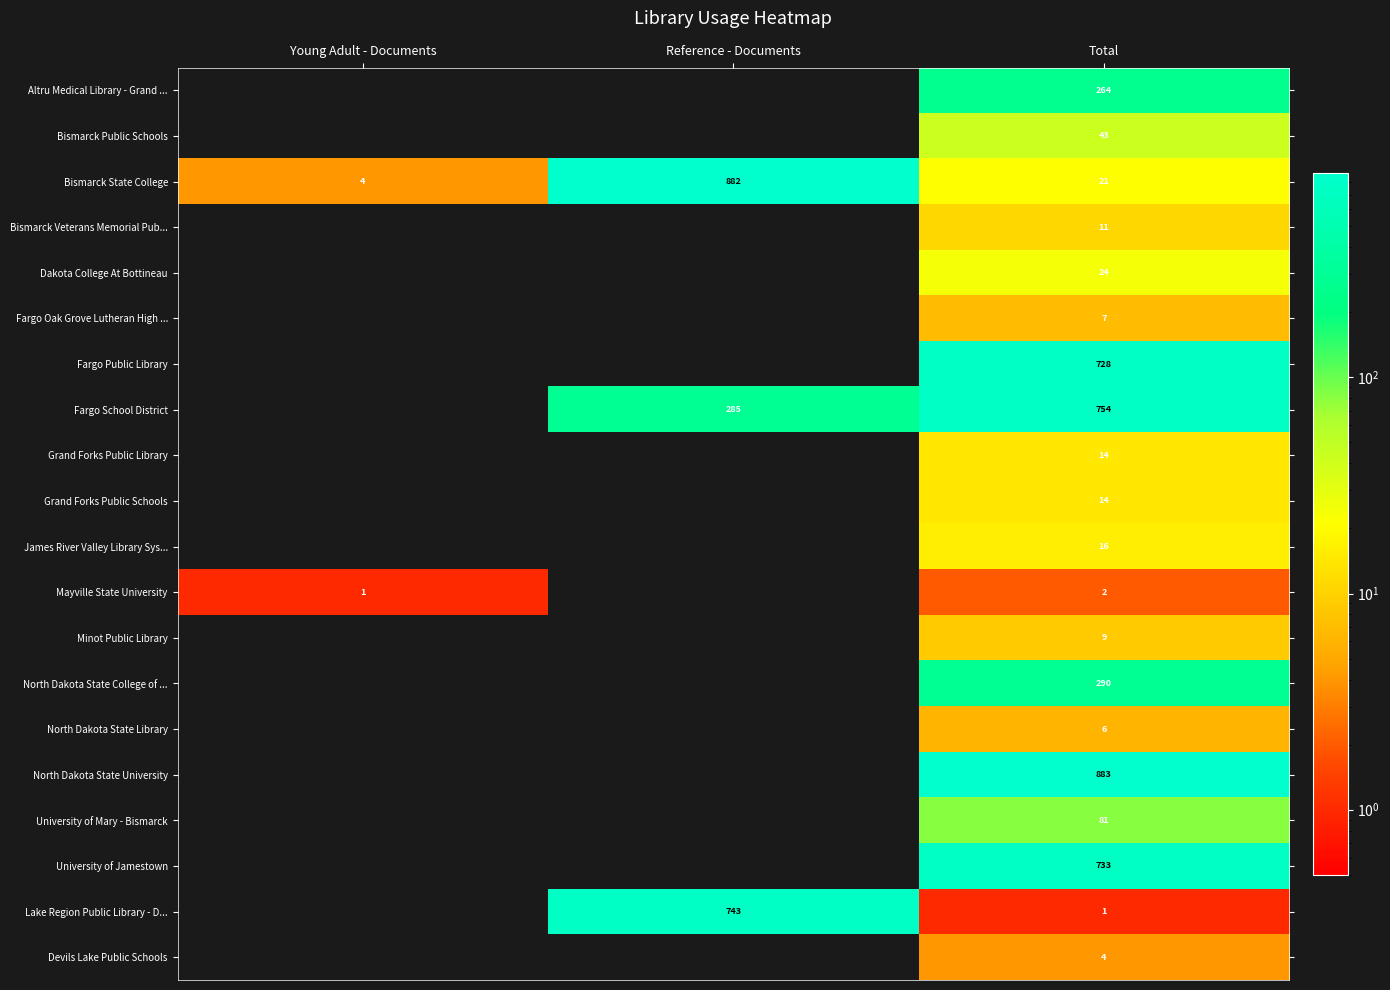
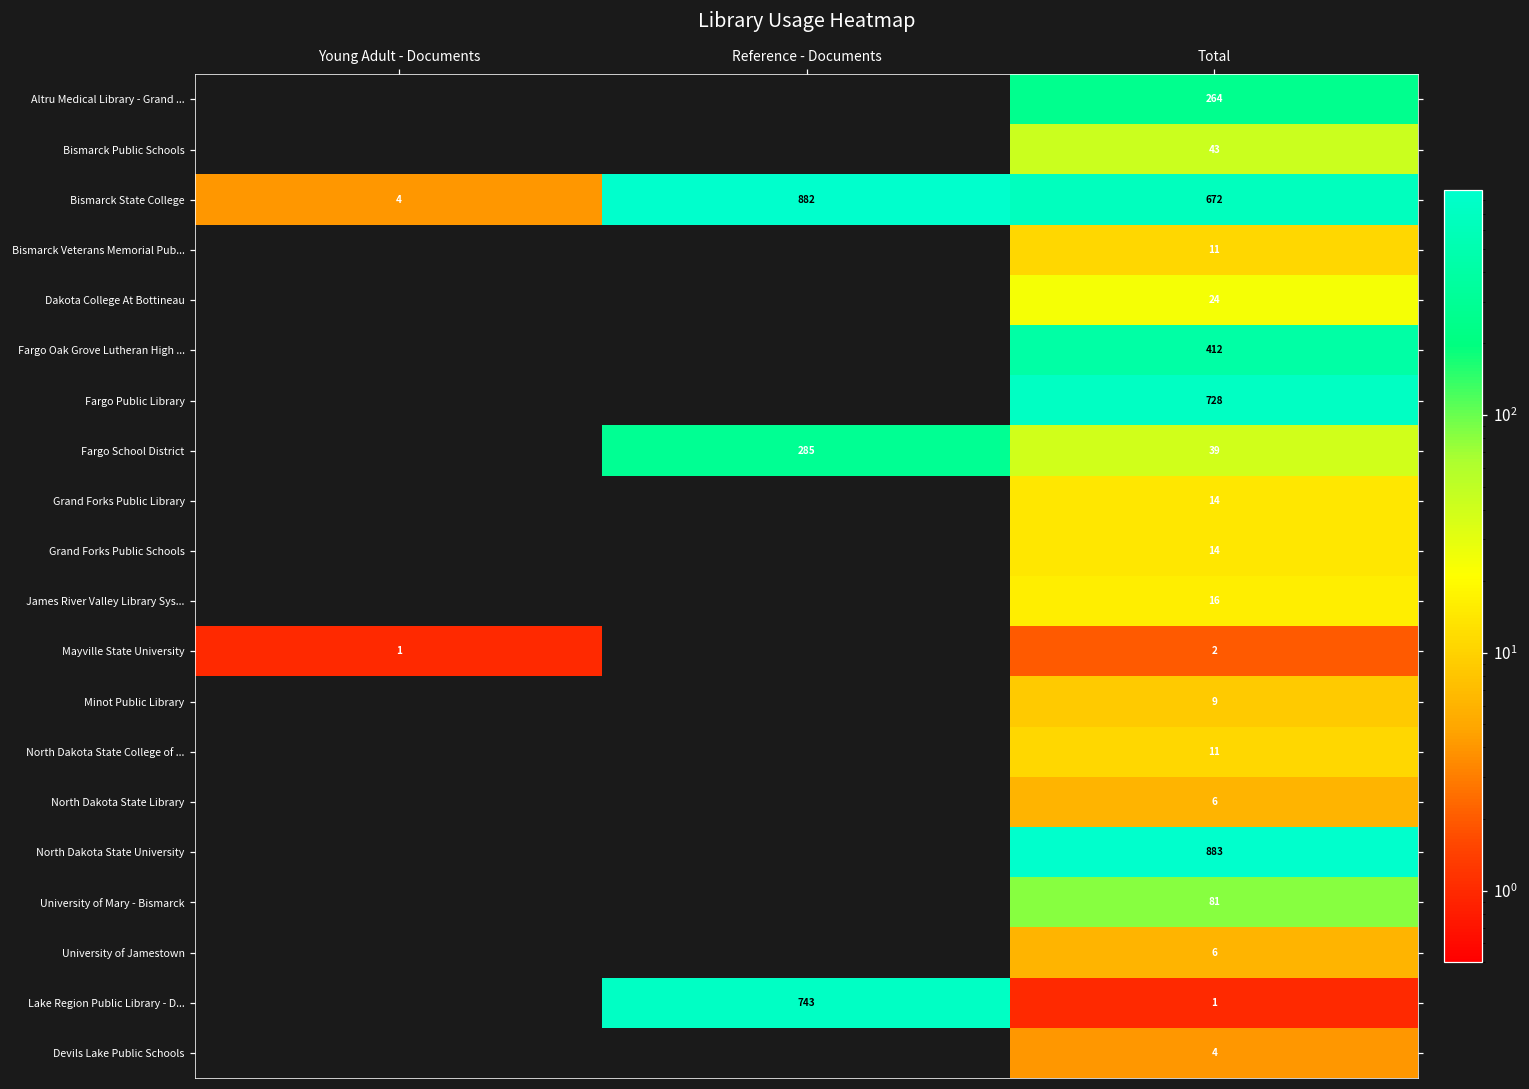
  {
    "Altru Medical Library - Grand ...": {
      "Total": 264
    },
    "Bismarck Public Schools": {
      "Total": 43
    },
    "Bismarck State College": {
      "Young Adult - Documents": 4,
      "Reference - Documents": 882,
-     "Total": 21
+     "Total": 672
    },
    "Bismarck Veterans Memorial Pub...": {
      "Total": 11
    },
    "Dakota College At Bottineau": {
      "Total": 24
    },
    "Fargo Oak Grove Lutheran High ...": {
-     "Total": 7
+     "Total": 412
    },
    "Fargo Public Library": {
      "Total": 728
    },
    "Fargo School District": {
      "Reference - Documents": 285,
-     "Total": 754
+     "Total": 39
    },
    "Grand Forks Public Library": {
      "Total": 14
    },
    "Grand Forks Public Schools": {
      "Total": 14
    },
    "James River Valley Library Sys...": {
      "Total": 16
    },
    "Mayville State University": {
      "Young Adult - Documents": 1,
      "Total": 2
    },
    "Minot Public Library": {
      "Total": 9
    },
    "North Dakota State College of ...": {
-     "Total": 290
+     "Total": 11
    },
    "North Dakota State Library": {
      "Total": 6
    },
    "North Dakota State University": {
      "Total": 883
    },
    "University of Mary - Bismarck": {
      "Total": 81
    },
    "University of Jamestown": {
-     "Total": 733
+     "Total": 6
    },
    "Lake Region Public Library - D...": {
      "Reference - Documents": 743,
      "Total": 1
    },
    "Devils Lake Public Schools": {
      "Total": 4
    }
  }
